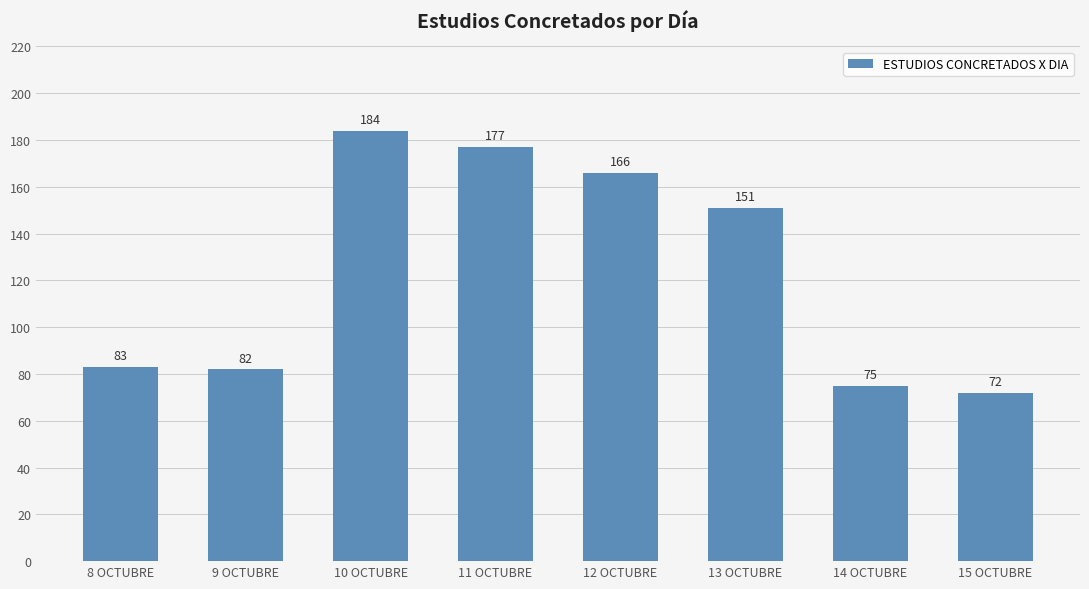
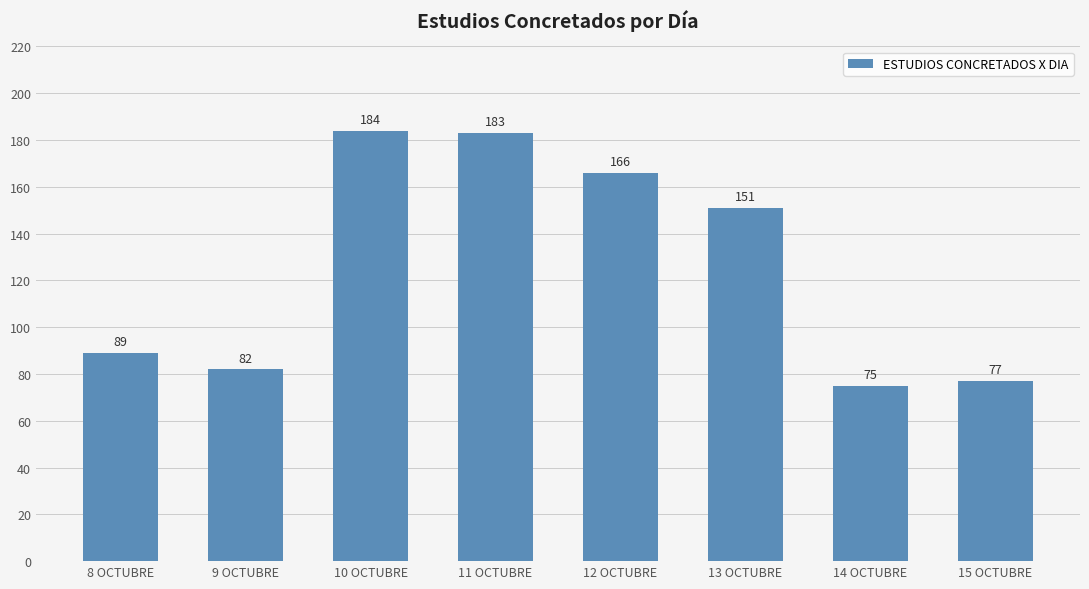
  {
-   "8 OCTUBRE": 83,
+   "8 OCTUBRE": 89,
    "9 OCTUBRE": 82,
    "10 OCTUBRE": 184,
-   "11 OCTUBRE": 177,
+   "11 OCTUBRE": 183,
    "12 OCTUBRE": 166,
    "13 OCTUBRE": 151,
    "14 OCTUBRE": 75,
-   "15 OCTUBRE": 72
+   "15 OCTUBRE": 77
  }
